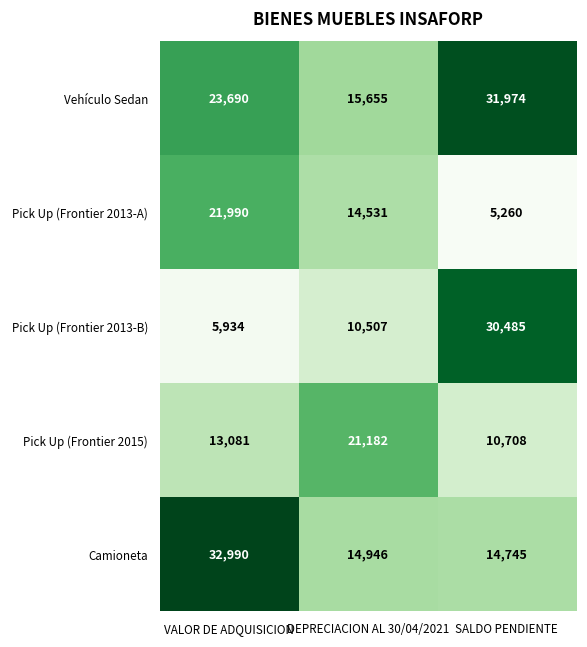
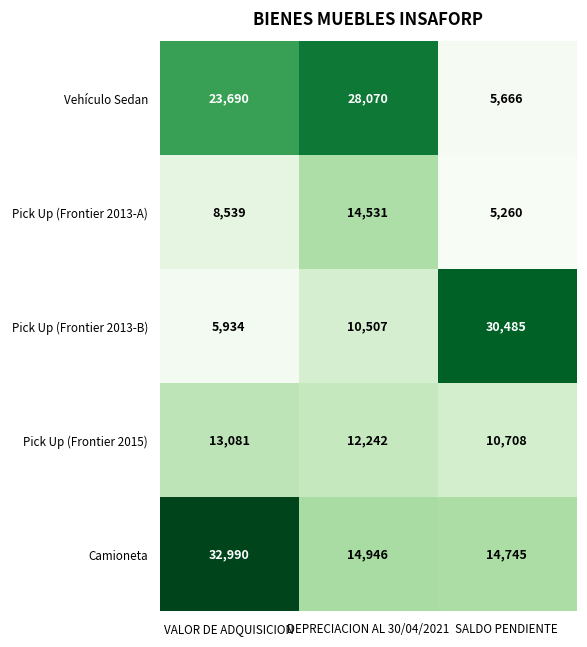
  {
    "Vehículo Sedan": {
      "VALOR DE ADQUISICION": "23,690",
-     "DEPRECIACION AL 30/04/2021": "15,655",
-     "SALDO PENDIENTE": "31,974"
+     "DEPRECIACION AL 30/04/2021": "28,070",
+     "SALDO PENDIENTE": "5,666"
    },
    "Pick Up (Frontier 2013-A)": {
-     "VALOR DE ADQUISICION": "21,990",
+     "VALOR DE ADQUISICION": "8,539",
      "DEPRECIACION AL 30/04/2021": "14,531",
      "SALDO PENDIENTE": "5,260"
    },
    "Pick Up (Frontier 2013-B)": {
      "VALOR DE ADQUISICION": "5,934",
      "DEPRECIACION AL 30/04/2021": "10,507",
      "SALDO PENDIENTE": "30,485"
    },
    "Pick Up (Frontier 2015)": {
      "VALOR DE ADQUISICION": "13,081",
-     "DEPRECIACION AL 30/04/2021": "21,182",
+     "DEPRECIACION AL 30/04/2021": "12,242",
      "SALDO PENDIENTE": "10,708"
    },
    "Camioneta": {
      "VALOR DE ADQUISICION": "32,990",
      "DEPRECIACION AL 30/04/2021": "14,946",
      "SALDO PENDIENTE": "14,745"
    }
  }
